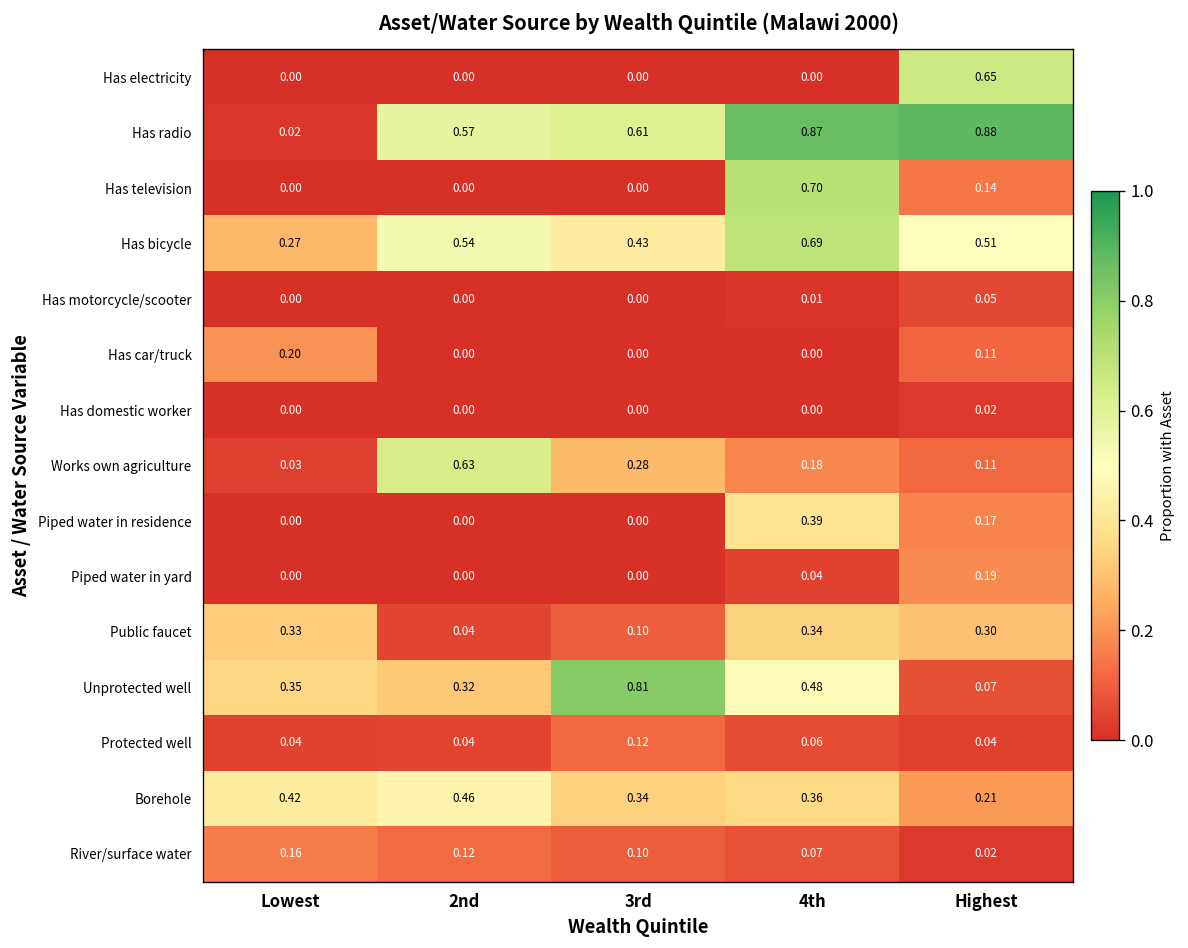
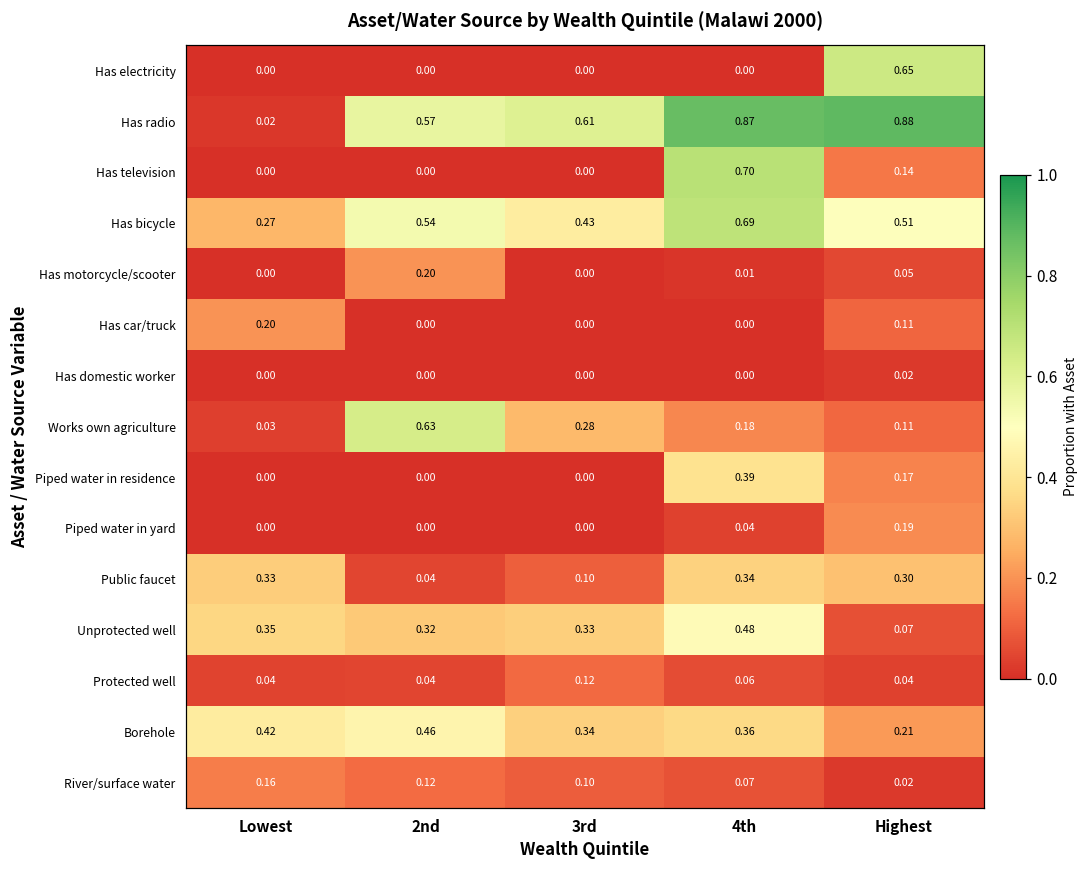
  {
    "Has electricity": {
      "Lowest": 0.00,
      "2nd": 0.00,
      "3rd": 0.00,
      "4th": 0.00,
      "Highest": 0.65
    },
    "Has radio": {
      "Lowest": 0.02,
      "2nd": 0.57,
      "3rd": 0.61,
      "4th": 0.87,
      "Highest": 0.88
    },
    "Has television": {
      "Lowest": 0.00,
      "2nd": 0.00,
      "3rd": 0.00,
      "4th": 0.70,
      "Highest": 0.14
    },
    "Has bicycle": {
      "Lowest": 0.27,
      "2nd": 0.54,
      "3rd": 0.43,
      "4th": 0.69,
      "Highest": 0.51
    },
    "Has motorcycle/scooter": {
      "Lowest": 0.00,
-     "2nd": 0.00,
+     "2nd": 0.20,
      "3rd": 0.00,
      "4th": 0.01,
      "Highest": 0.05
    },
    "Has car/truck": {
      "Lowest": 0.20,
      "2nd": 0.00,
      "3rd": 0.00,
      "4th": 0.00,
      "Highest": 0.11
    },
    "Has domestic worker": {
      "Lowest": 0.00,
      "2nd": 0.00,
      "3rd": 0.00,
      "4th": 0.00,
      "Highest": 0.02
    },
    "Works own agriculture": {
      "Lowest": 0.03,
      "2nd": 0.63,
      "3rd": 0.28,
      "4th": 0.18,
      "Highest": 0.11
    },
    "Piped water in residence": {
      "Lowest": 0.00,
      "2nd": 0.00,
      "3rd": 0.00,
      "4th": 0.39,
      "Highest": 0.17
    },
    "Piped water in yard": {
      "Lowest": 0.00,
      "2nd": 0.00,
      "3rd": 0.00,
      "4th": 0.04,
      "Highest": 0.19
    },
    "Public faucet": {
      "Lowest": 0.33,
      "2nd": 0.04,
      "3rd": 0.10,
      "4th": 0.34,
      "Highest": 0.30
    },
    "Unprotected well": {
      "Lowest": 0.35,
      "2nd": 0.32,
-     "3rd": 0.81,
+     "3rd": 0.33,
      "4th": 0.48,
      "Highest": 0.07
    },
    "Protected well": {
      "Lowest": 0.04,
      "2nd": 0.04,
      "3rd": 0.12,
      "4th": 0.06,
      "Highest": 0.04
    },
    "Borehole": {
      "Lowest": 0.42,
      "2nd": 0.46,
      "3rd": 0.34,
      "4th": 0.36,
      "Highest": 0.21
    },
    "River/surface water": {
      "Lowest": 0.16,
      "2nd": 0.12,
      "3rd": 0.10,
      "4th": 0.07,
      "Highest": 0.02
    }
  }
